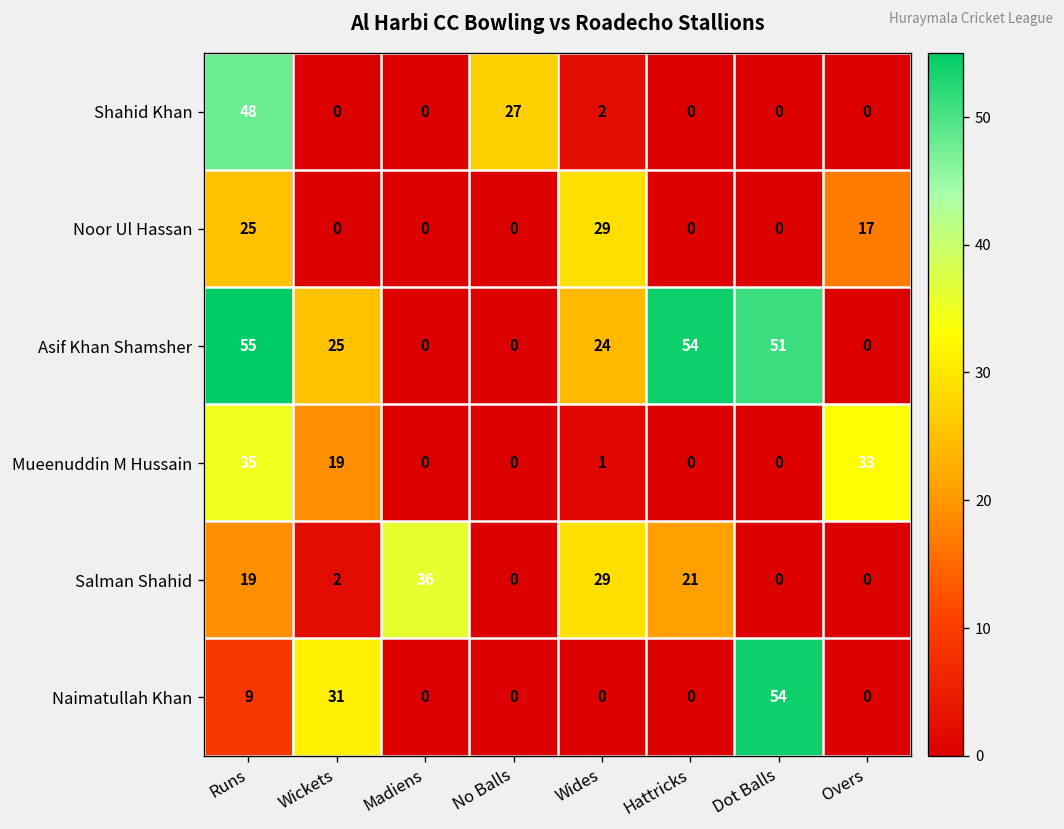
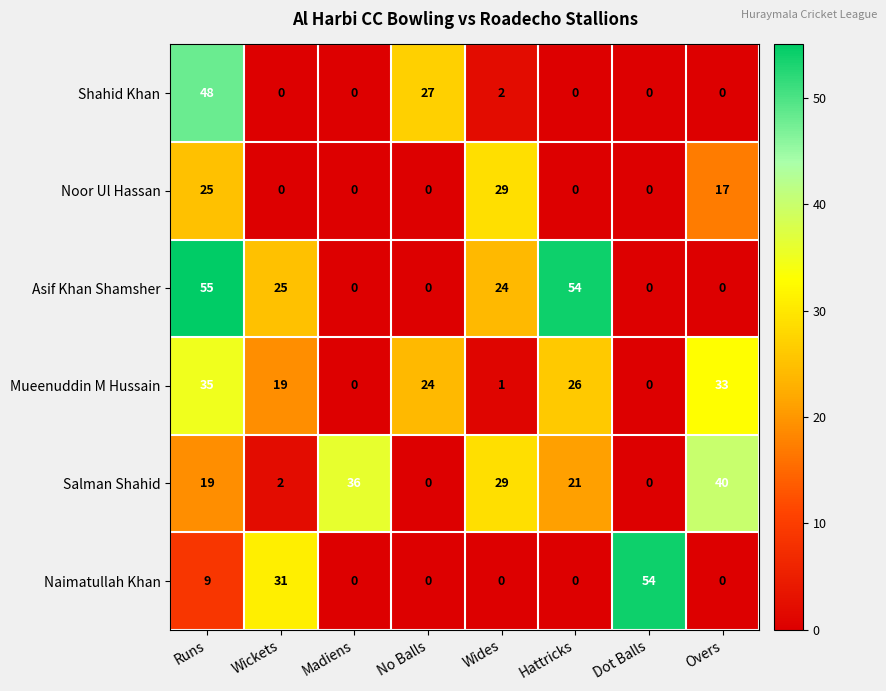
  {
    "Shahid Khan": {
      "Runs": 48,
      "Wickets": 0,
      "Madiens": 0,
      "No Balls": 27,
      "Wides": 2,
      "Hattricks": 0,
      "Dot Balls": 0,
      "Overs": 0
    },
    "Noor Ul Hassan": {
      "Runs": 25,
      "Wickets": 0,
      "Madiens": 0,
      "No Balls": 0,
      "Wides": 29,
      "Hattricks": 0,
      "Dot Balls": 0,
      "Overs": 17
    },
    "Asif Khan Shamsher": {
      "Runs": 55,
      "Wickets": 25,
      "Madiens": 0,
      "No Balls": 0,
      "Wides": 24,
      "Hattricks": 54,
-     "Dot Balls": 51,
+     "Dot Balls": 0,
      "Overs": 0
    },
    "Mueenuddin M Hussain": {
      "Runs": 35,
      "Wickets": 19,
      "Madiens": 0,
-     "No Balls": 0,
+     "No Balls": 24,
      "Wides": 1,
-     "Hattricks": 0,
+     "Hattricks": 26,
      "Dot Balls": 0,
      "Overs": 33
    },
    "Salman Shahid": {
      "Runs": 19,
      "Wickets": 2,
      "Madiens": 36,
      "No Balls": 0,
      "Wides": 29,
      "Hattricks": 21,
      "Dot Balls": 0,
-     "Overs": 0
+     "Overs": 40
    },
    "Naimatullah Khan": {
      "Runs": 9,
      "Wickets": 31,
      "Madiens": 0,
      "No Balls": 0,
      "Wides": 0,
      "Hattricks": 0,
      "Dot Balls": 54,
      "Overs": 0
    }
  }
